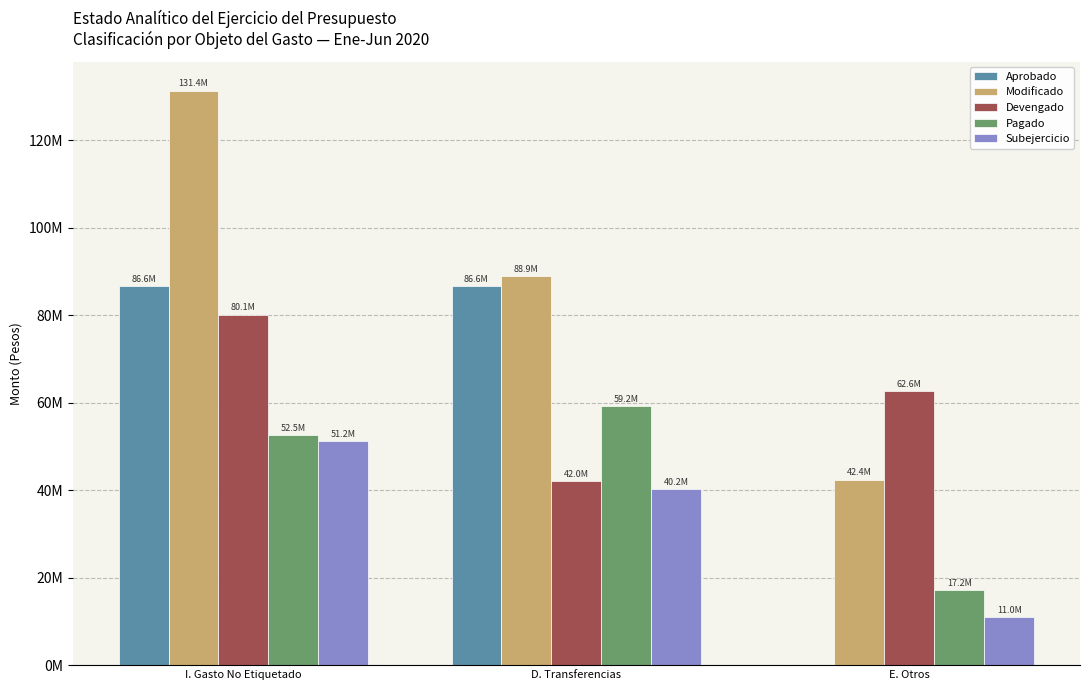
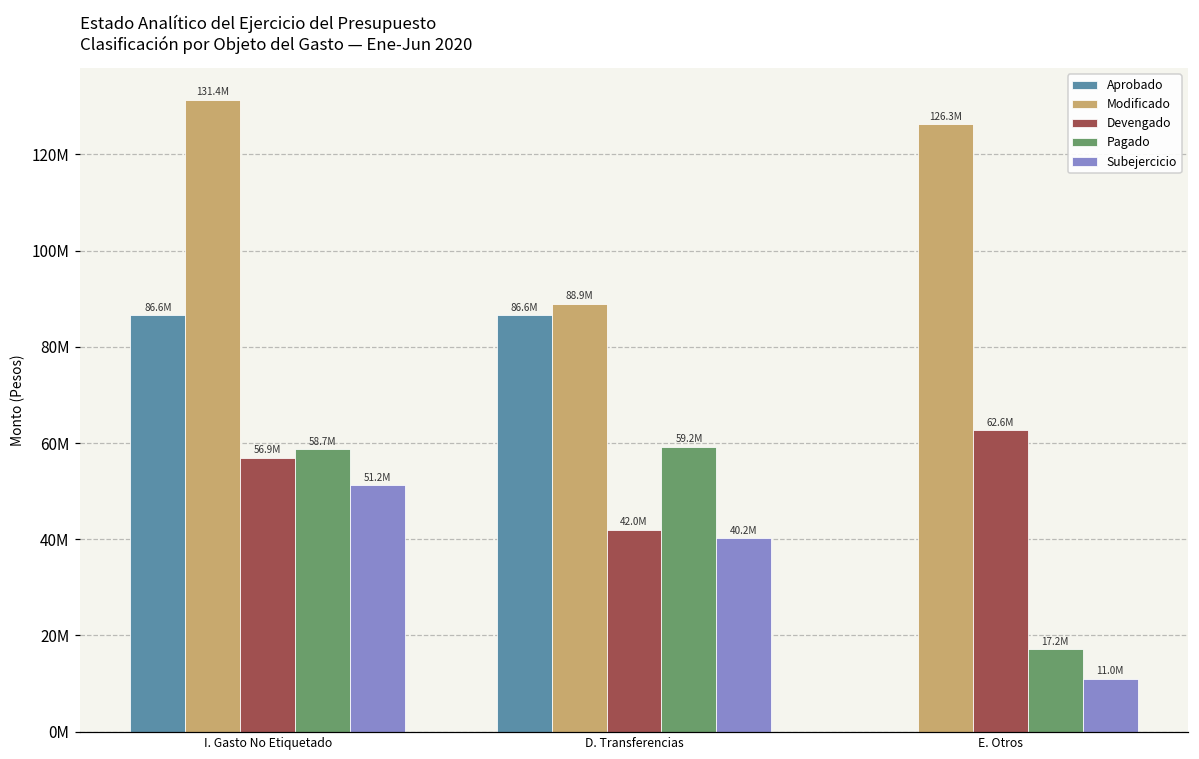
  {
    "Modificado": {
      "I. Gasto No Etiquetado": "131.4M",
      "D. Transferencias": "88.9M",
-     "E. Otros": "42.4M"
+     "E. Otros": "126.3M"
    },
    "Devengado": {
-     "I. Gasto No Etiquetado": "80.1M",
+     "I. Gasto No Etiquetado": "56.9M",
      "D. Transferencias": "42.0M",
      "E. Otros": "62.6M"
    },
    "Pagado": {
-     "I. Gasto No Etiquetado": "52.5M",
+     "I. Gasto No Etiquetado": "58.7M",
      "D. Transferencias": "59.2M",
      "E. Otros": "17.2M"
    }
  }
